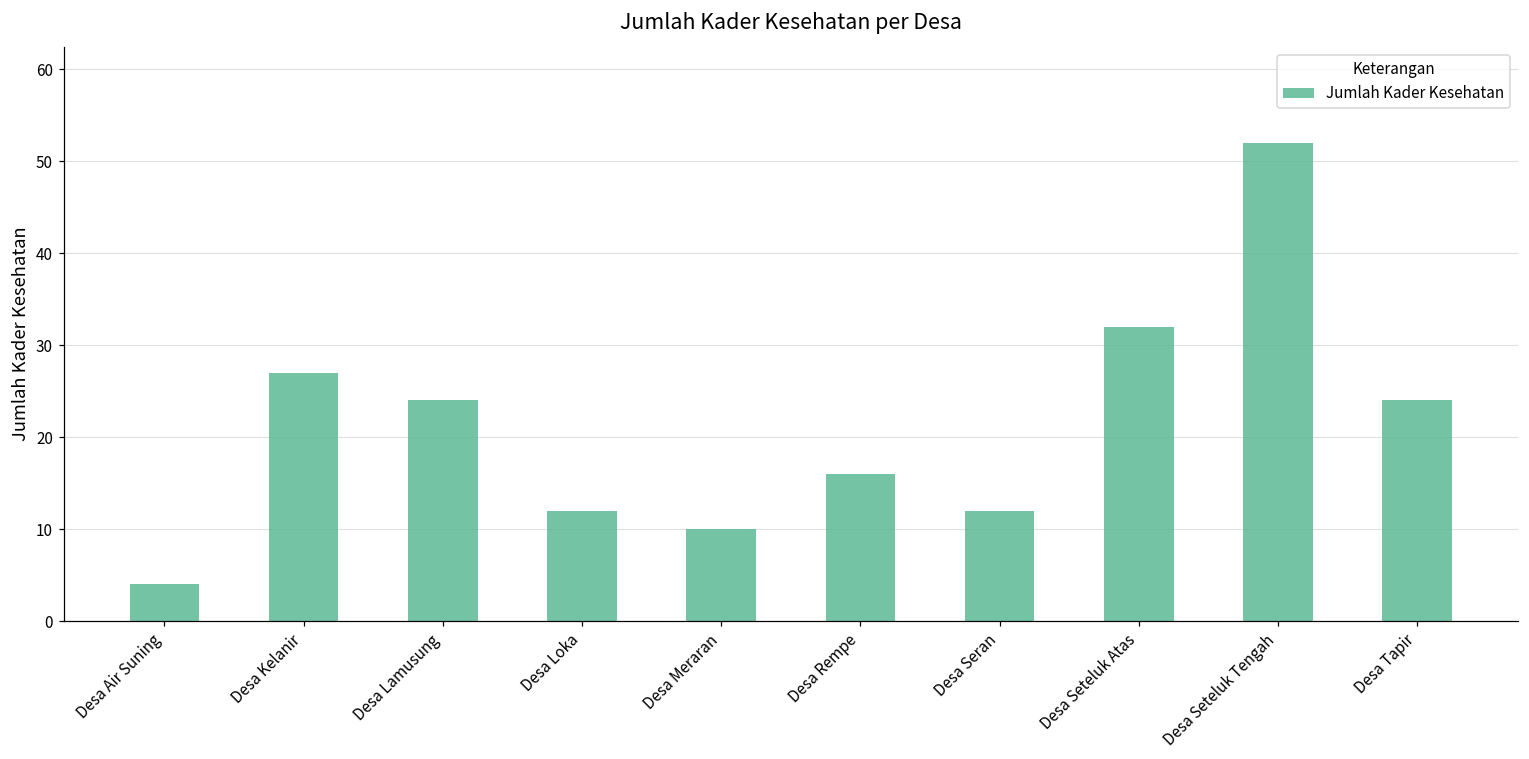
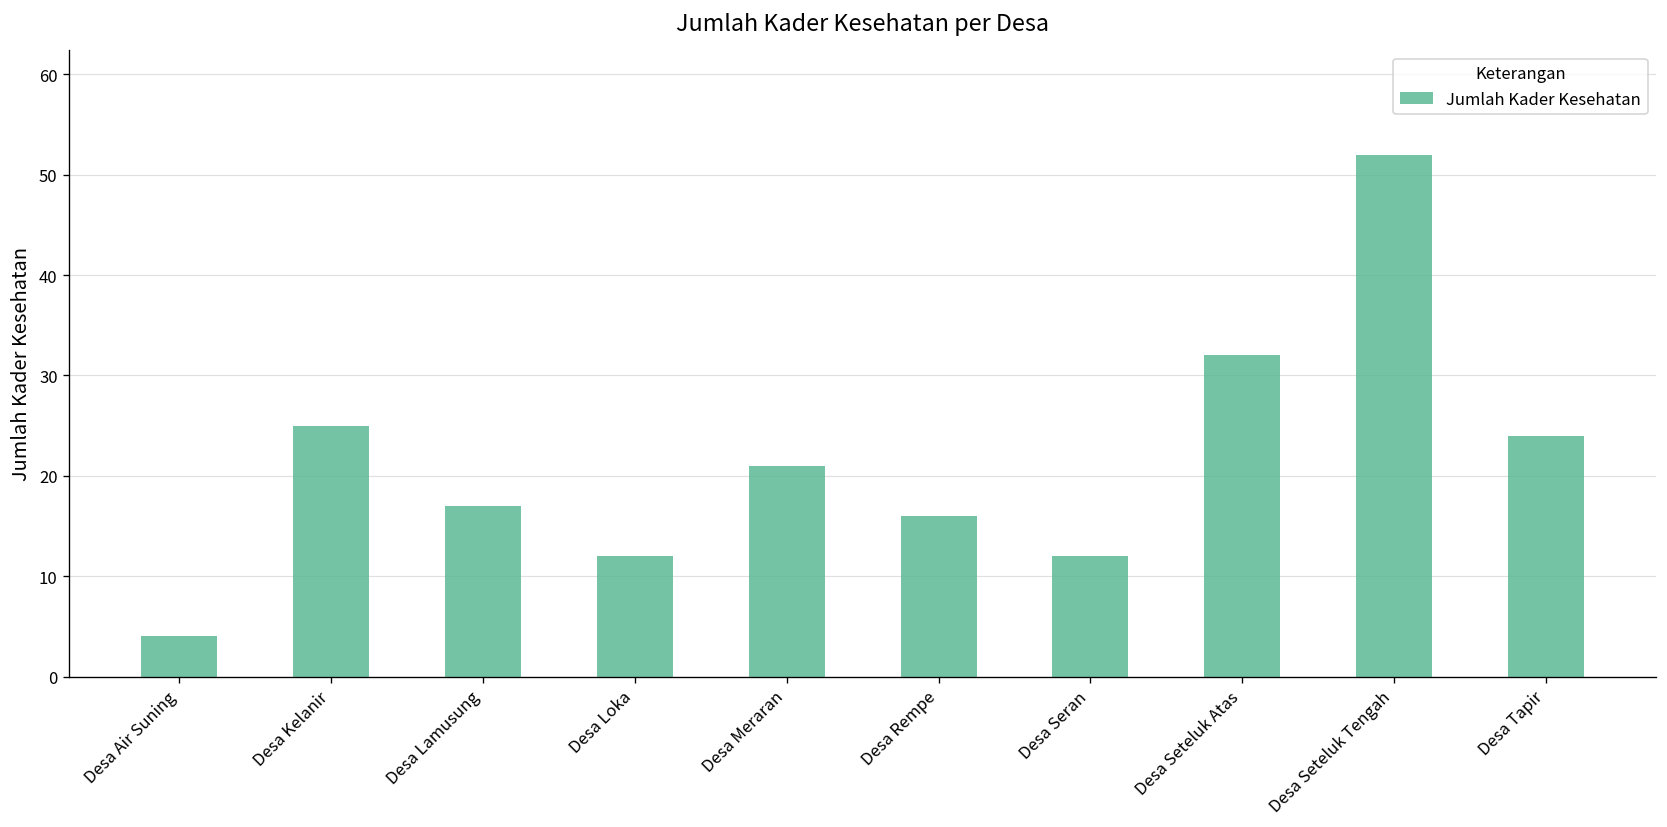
  {
    "Desa Air Suning": 4,
-   "Desa Kelanir": 27,
-   "Desa Lamusung": 24,
+   "Desa Kelanir": 25,
+   "Desa Lamusung": 17,
    "Desa Loka": 12,
-   "Desa Meraran": 10,
+   "Desa Meraran": 21,
    "Desa Rempe": 16,
    "Desa Seran": 12,
    "Desa Seteluk Atas": 32,
    "Desa Seteluk Tengah": 52,
    "Desa Tapir": 24
  }
